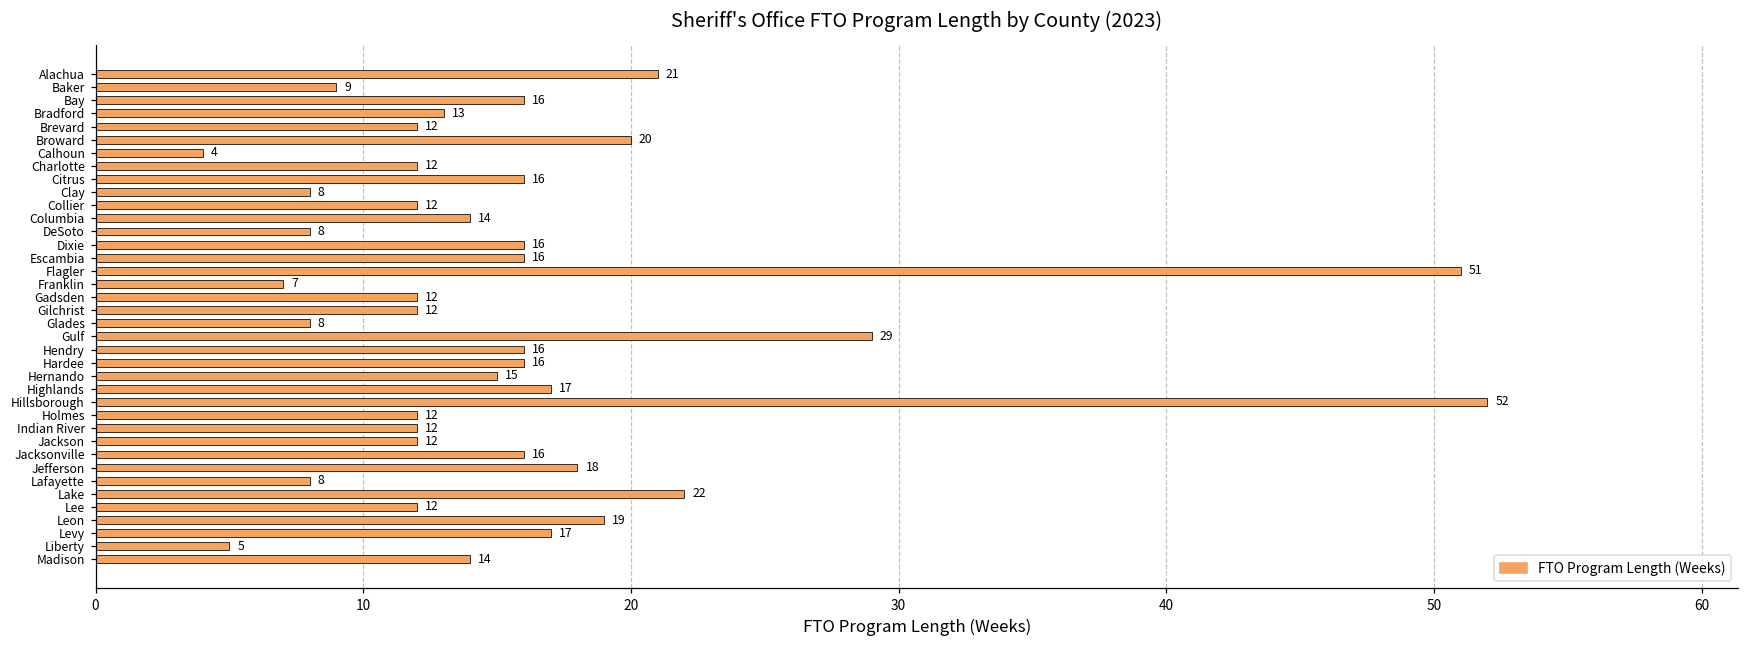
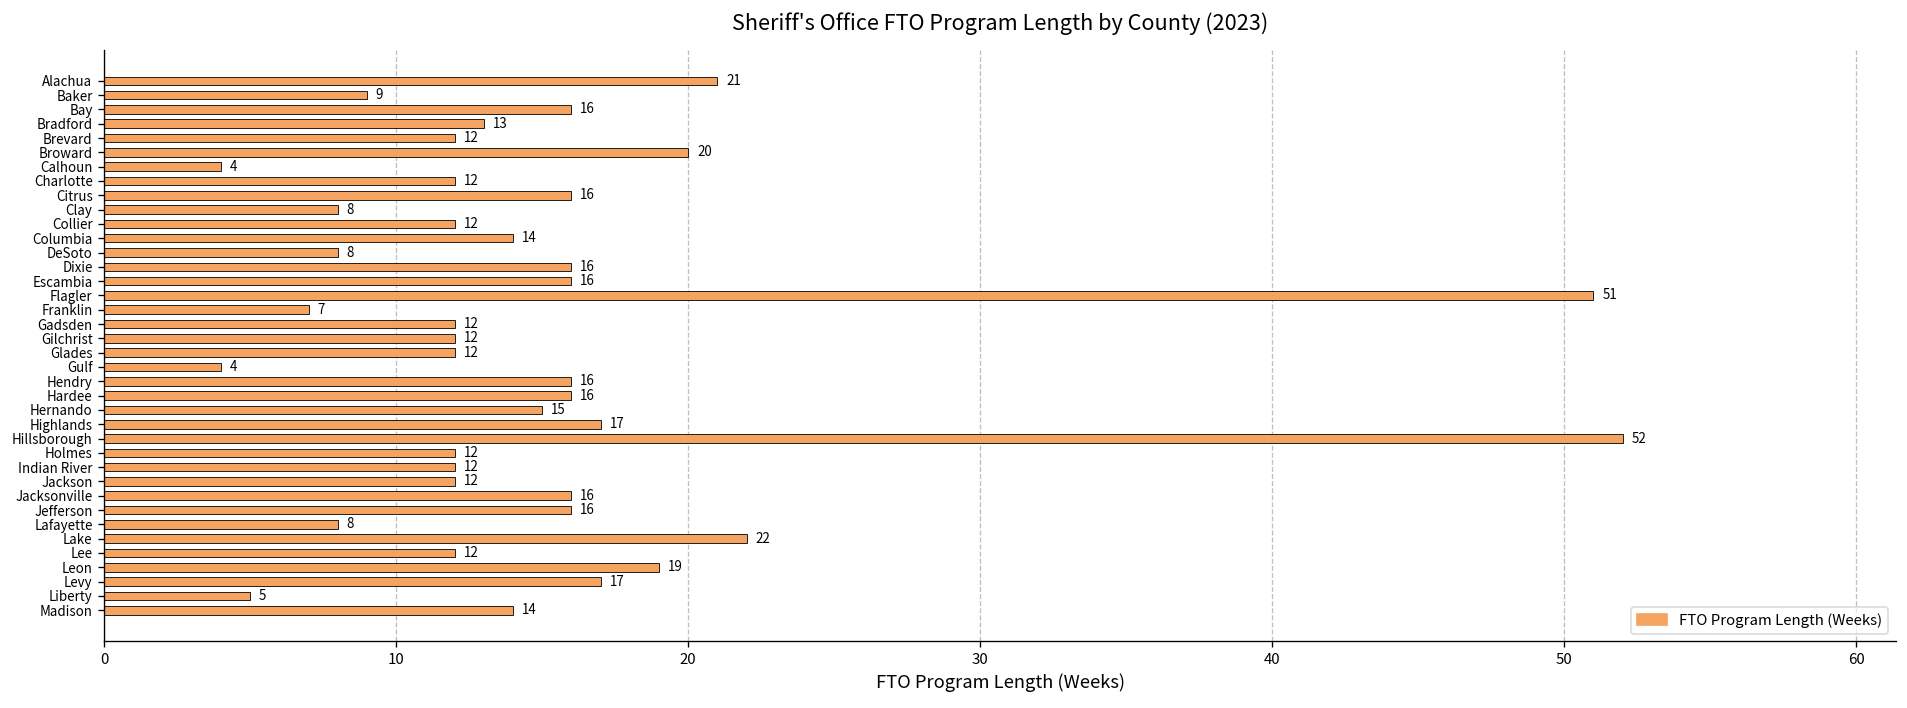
  {
    "Alachua": 21,
    "Baker": 9,
    "Bay": 16,
    "Bradford": 13,
    "Brevard": 12,
    "Broward": 20,
    "Calhoun": 4,
    "Charlotte": 12,
    "Citrus": 16,
    "Clay": 8,
    "Collier": 12,
    "Columbia": 14,
    "DeSoto": 8,
    "Dixie": 16,
    "Escambia": 16,
    "Flagler": 51,
    "Franklin": 7,
    "Gadsden": 12,
    "Gilchrist": 12,
-   "Glades": 8,
-   "Gulf": 29,
+   "Glades": 12,
+   "Gulf": 4,
    "Hendry": 16,
    "Hardee": 16,
    "Hernando": 15,
    "Highlands": 17,
    "Hillsborough": 52,
    "Holmes": 12,
    "Indian River": 12,
    "Jackson": 12,
    "Jacksonville": 16,
-   "Jefferson": 18,
+   "Jefferson": 16,
    "Lafayette": 8,
    "Lake": 22,
    "Lee": 12,
    "Leon": 19,
    "Levy": 17,
    "Liberty": 5,
    "Madison": 14
  }
